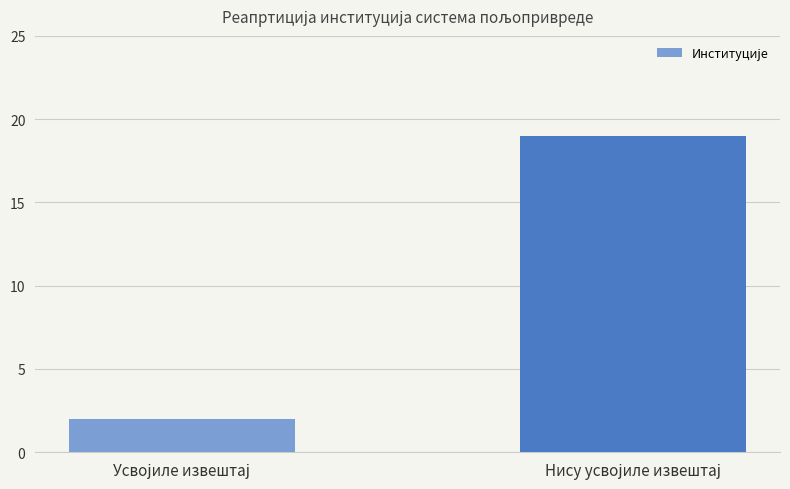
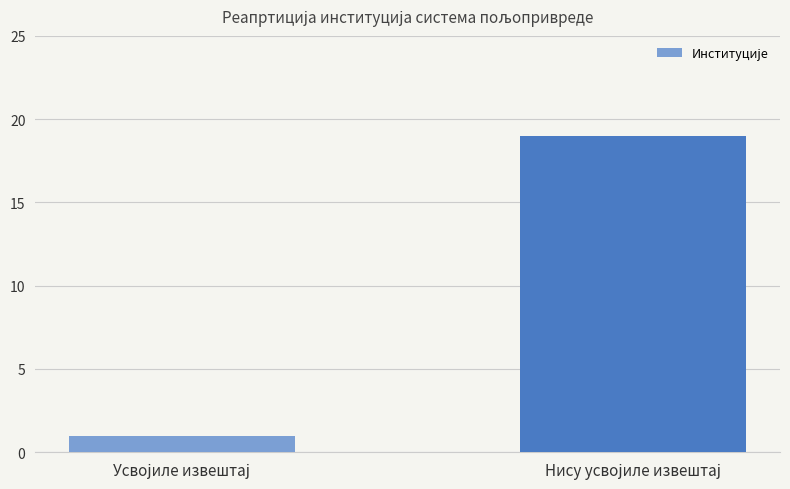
  {
-   "Усвојиле извештај": 2,
+   "Усвојиле извештај": 1,
    "Нису усвојиле извештај": 19
  }
